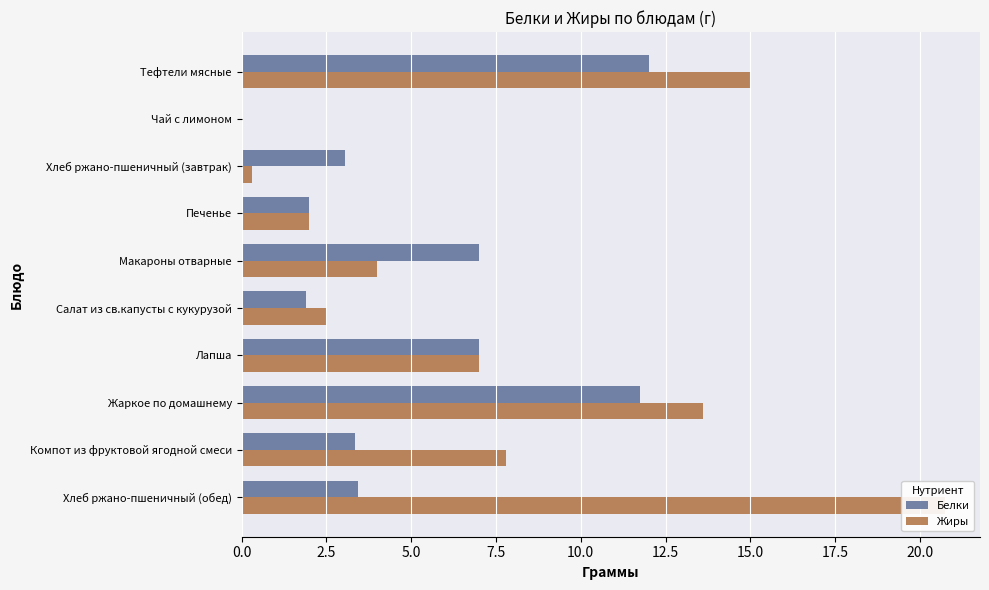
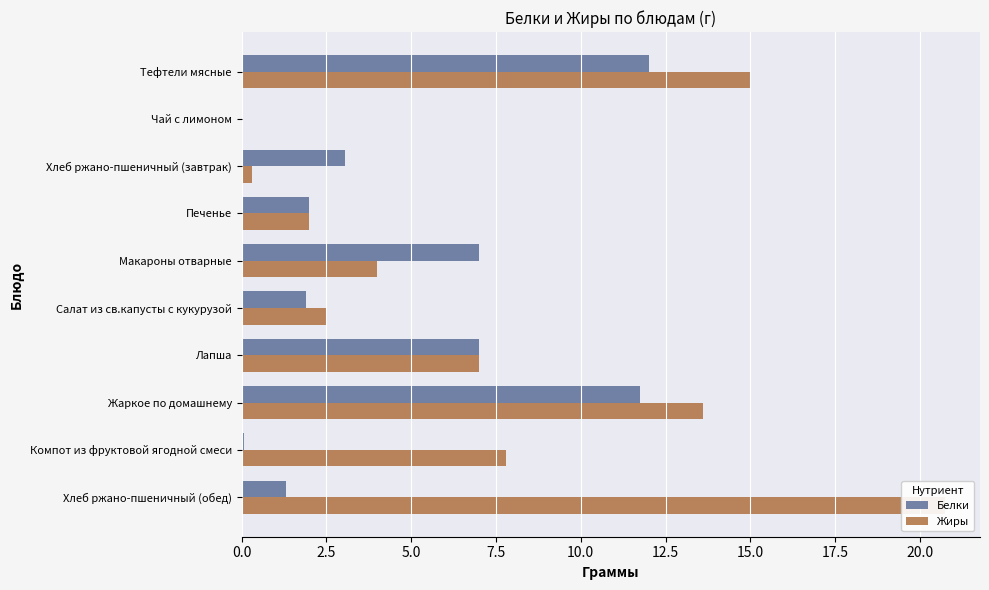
  {
    "Белки": {
      "Тефтели мясные": 12.0,
      "Чай с лимоном": 0.0,
      "Хлеб ржано-пшеничный (завтрак)": 3.0,
      "Печенье": 2.0,
      "Макароны отварные": 7.0,
      "Салат из св.капусты с кукурузой": 1.9,
      "Лапша": 7.0,
      "Жаркое по домашнему": 11.7,
-     "Компот из фруктовой ягодной смеси": 3.3,
-     "Хлеб ржано-пшеничный (обед)": 3.4
+     "Компот из фруктовой ягодной смеси": 0.1,
+     "Хлеб ржано-пшеничный (обед)": 1.3
    },
    "Жиры": {
      "Тефтели мясные": 15.0,
      "Чай с лимоном": 0.0,
      "Хлеб ржано-пшеничный (завтрак)": 0.3,
      "Печенье": 2.0,
      "Макароны отварные": 4.0,
      "Салат из св.капусты с кукурузой": 2.5,
      "Лапша": 7.0,
      "Жаркое по домашнему": 13.6,
      "Компот из фруктовой ягодной смеси": 7.8
    }
  }
